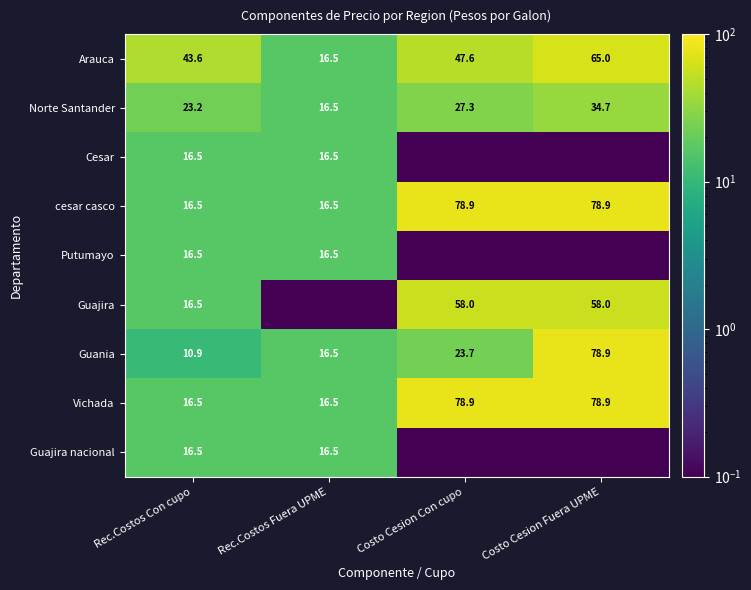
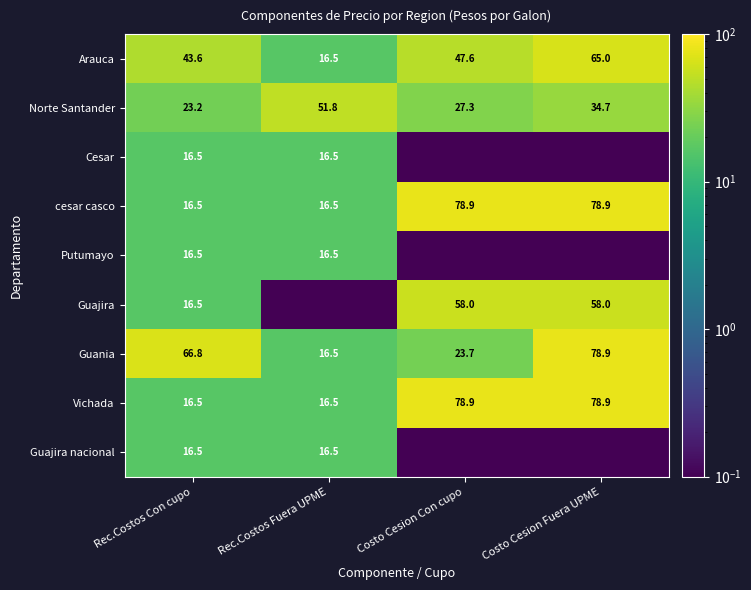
  {
    "Arauca": {
      "Rec.Costos Con cupo": 43.6,
      "Rec.Costos Fuera UPME": 16.5,
      "Costo Cesion Con cupo": 47.6,
      "Costo Cesion Fuera UPME": 65.0
    },
    "Norte Santander": {
      "Rec.Costos Con cupo": 23.2,
-     "Rec.Costos Fuera UPME": 16.5,
+     "Rec.Costos Fuera UPME": 51.8,
      "Costo Cesion Con cupo": 27.3,
      "Costo Cesion Fuera UPME": 34.7
    },
    "Cesar": {
      "Rec.Costos Con cupo": 16.5,
      "Rec.Costos Fuera UPME": 16.5
    },
    "cesar casco": {
      "Rec.Costos Con cupo": 16.5,
      "Rec.Costos Fuera UPME": 16.5,
      "Costo Cesion Con cupo": 78.9,
      "Costo Cesion Fuera UPME": 78.9
    },
    "Putumayo": {
      "Rec.Costos Con cupo": 16.5,
      "Rec.Costos Fuera UPME": 16.5
    },
    "Guajira": {
      "Rec.Costos Con cupo": 16.5,
      "Costo Cesion Con cupo": 58.0,
      "Costo Cesion Fuera UPME": 58.0
    },
    "Guania": {
-     "Rec.Costos Con cupo": 10.9,
+     "Rec.Costos Con cupo": 66.8,
      "Rec.Costos Fuera UPME": 16.5,
      "Costo Cesion Con cupo": 23.7,
      "Costo Cesion Fuera UPME": 78.9
    },
    "Vichada": {
      "Rec.Costos Con cupo": 16.5,
      "Rec.Costos Fuera UPME": 16.5,
      "Costo Cesion Con cupo": 78.9,
      "Costo Cesion Fuera UPME": 78.9
    },
    "Guajira nacional": {
      "Rec.Costos Con cupo": 16.5,
      "Rec.Costos Fuera UPME": 16.5
    }
  }
